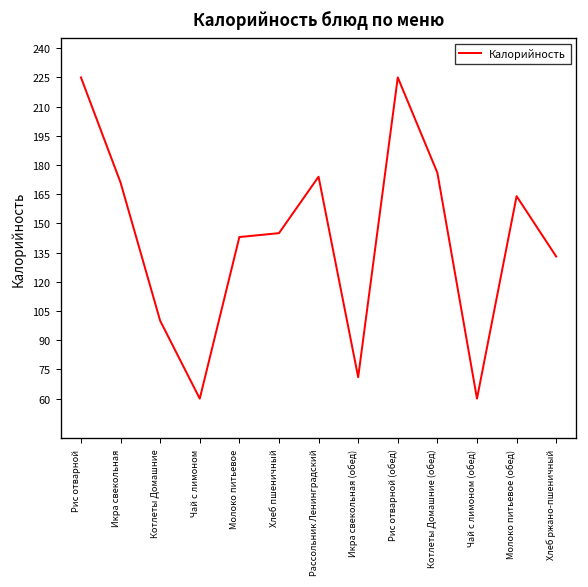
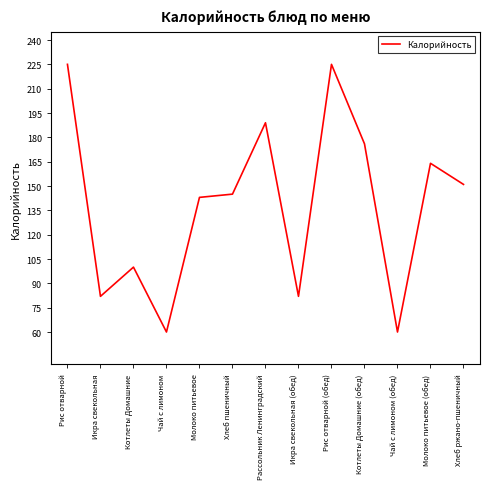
  {
    "Рис отварной": 225,
-   "Икра свекольная": 171,
+   "Икра свекольная": 82,
    "Котлеты Домашние": 100,
    "Чай с лимоном": 60,
    "Молоко питьевое": 143,
    "Хлеб пшеничный": 145,
-   "Рассольник Ленинградский": 174,
-   "Икра свекольная (обед)": 71,
+   "Рассольник Ленинградский": 189,
+   "Икра свекольная (обед)": 82,
    "Рис отварной (обед)": 225,
    "Котлеты Домашние (обед)": 176,
    "Чай с лимоном (обед)": 60,
    "Молоко питьевое (обед)": 164,
-   "Хлеб ржано-пшеничный": 133
+   "Хлеб ржано-пшеничный": 151
  }
